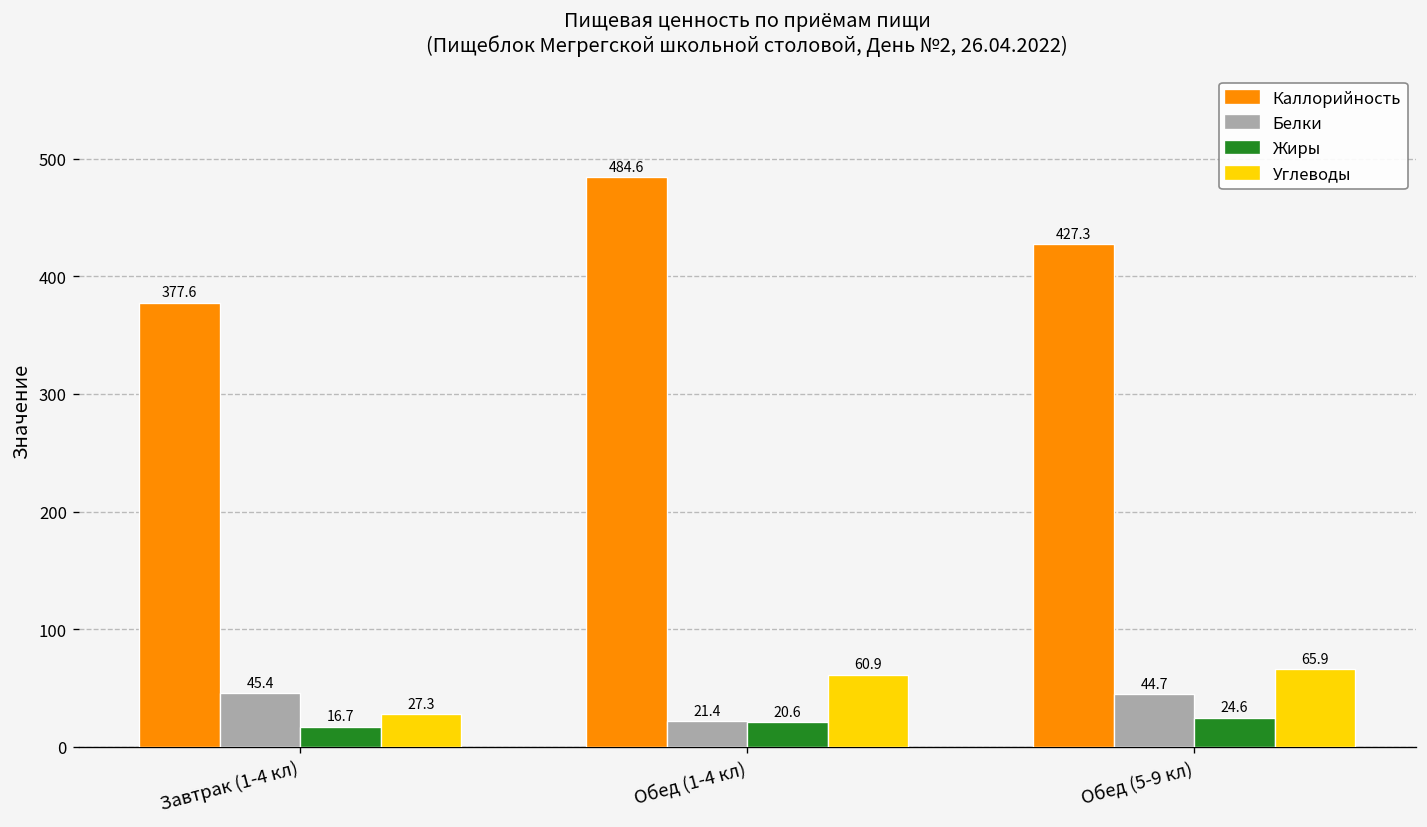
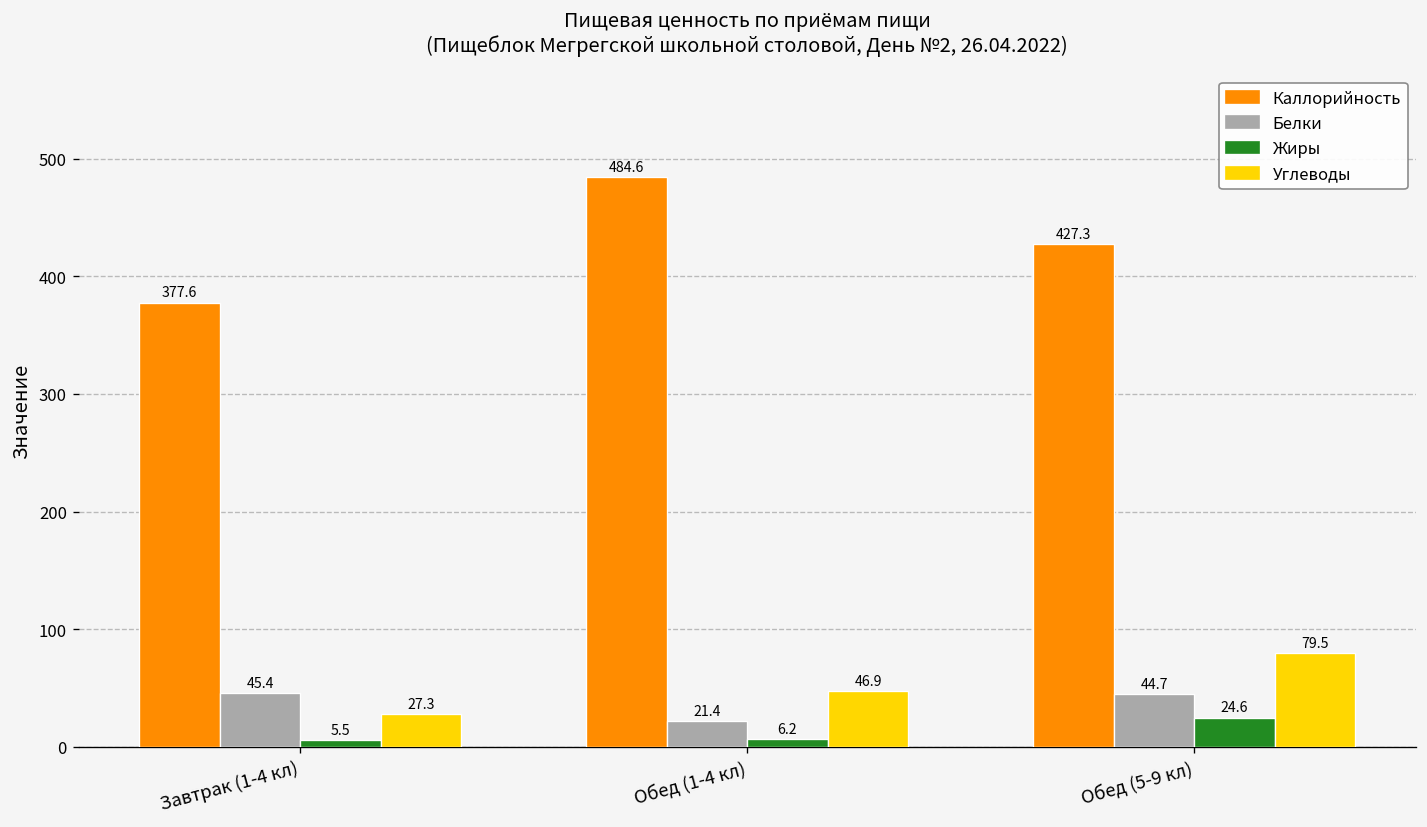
  {
    "Каллорийность": {
      "Завтрак (1-4 кл)": 377.6,
      "Обед (1-4 кл)": 484.6,
      "Обед (5-9 кл)": 427.3
    },
    "Белки": {
      "Завтрак (1-4 кл)": 45.4,
      "Обед (1-4 кл)": 21.4,
      "Обед (5-9 кл)": 44.7
    },
    "Жиры": {
-     "Завтрак (1-4 кл)": 16.7,
-     "Обед (1-4 кл)": 20.6,
+     "Завтрак (1-4 кл)": 5.5,
+     "Обед (1-4 кл)": 6.2,
      "Обед (5-9 кл)": 24.6
    },
    "Углеводы": {
      "Завтрак (1-4 кл)": 27.3,
-     "Обед (1-4 кл)": 60.9,
-     "Обед (5-9 кл)": 65.9
+     "Обед (1-4 кл)": 46.9,
+     "Обед (5-9 кл)": 79.5
    }
  }
